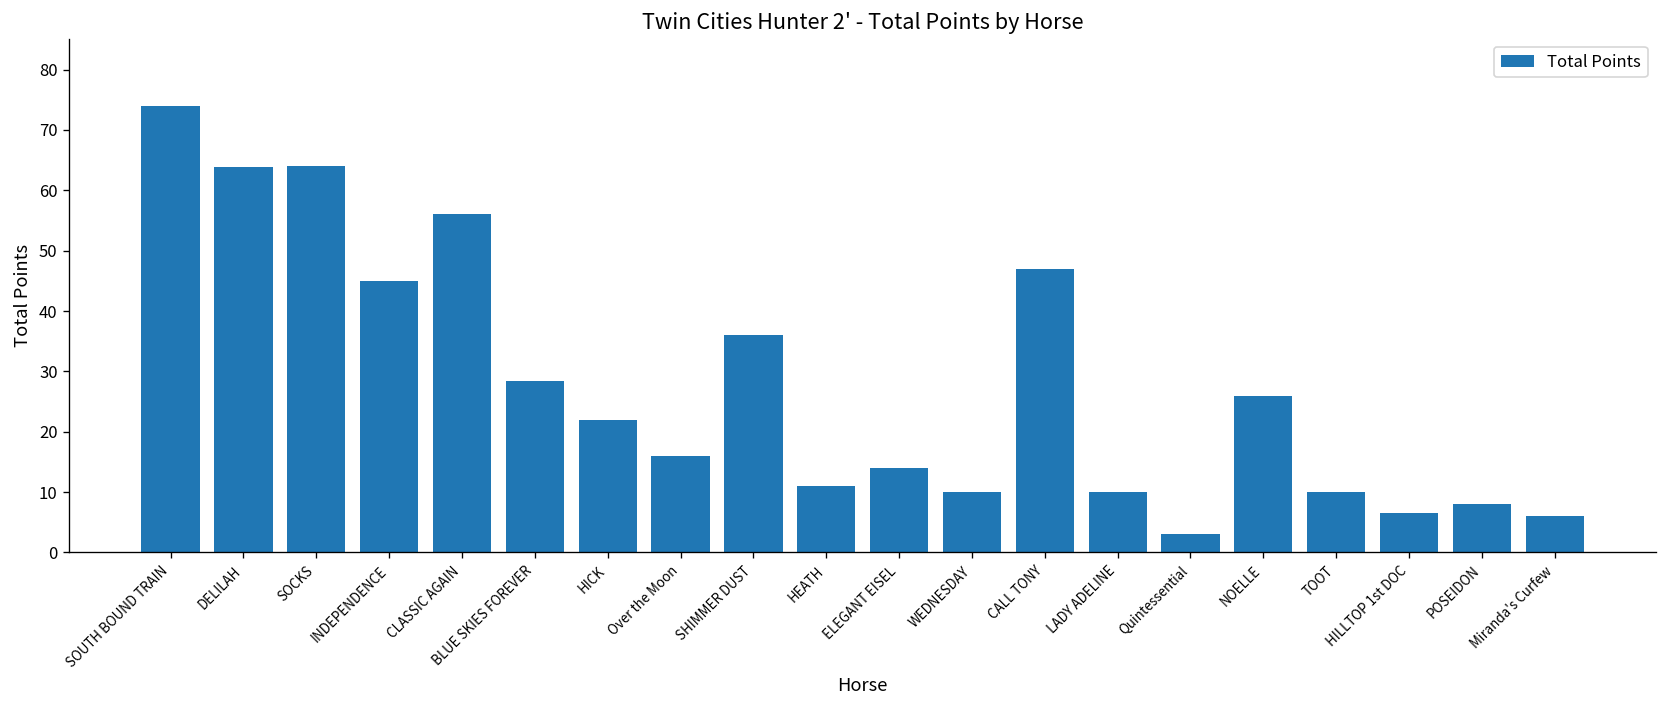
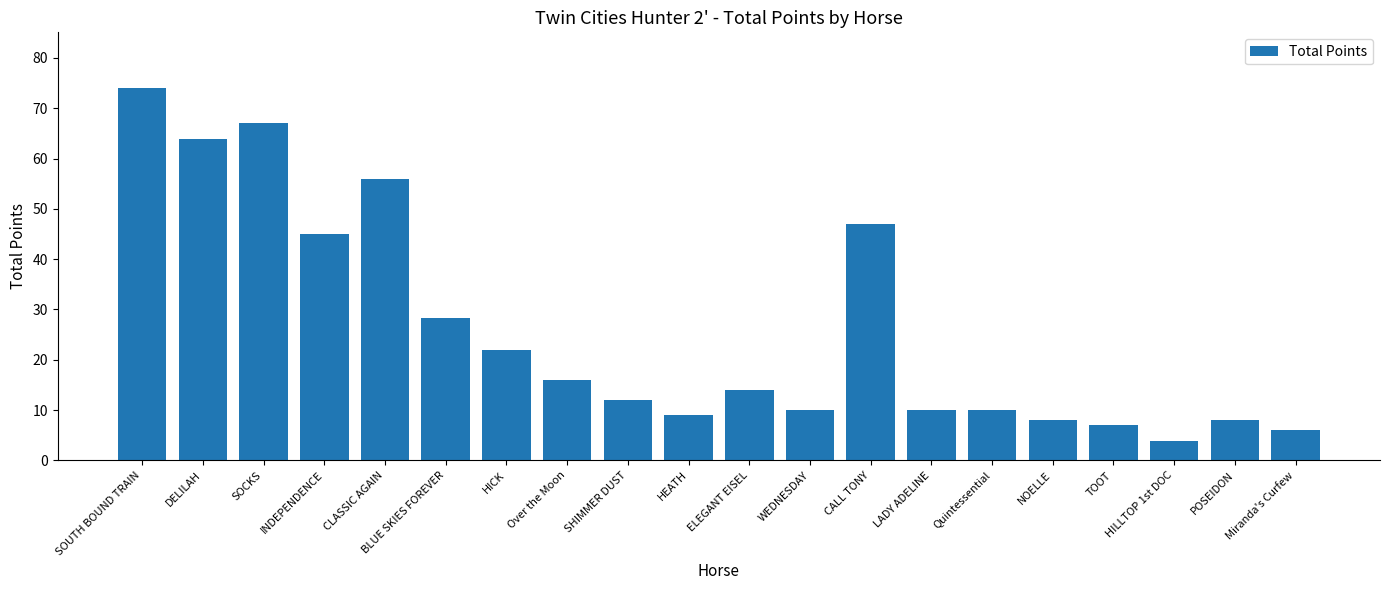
  {
    "SOUTH BOUND TRAIN": 74,
    "DELILAH": 64,
-   "SOCKS": 64,
+   "SOCKS": 67,
    "INDEPENDENCE": 45,
    "CLASSIC AGAIN": 56,
    "BLUE SKIES FOREVER": 28,
    "HICK": 22,
    "Over the Moon": 16,
-   "SHIMMER DUST": 36,
-   "HEATH": 11,
+   "SHIMMER DUST": 12,
+   "HEATH": 9,
    "ELEGANT EISEL": 14,
    "WEDNESDAY": 10,
    "CALL TONY": 47,
    "LADY ADELINE": 10,
-   "Quintessential": 3,
-   "NOELLE": 26,
-   "TOOT": 10,
-   "HILLTOP 1st DOC": 7,
+   "Quintessential": 10,
+   "NOELLE": 8,
+   "TOOT": 7,
+   "HILLTOP 1st DOC": 4,
    "POSEIDON": 8,
    "Miranda's Curfew": 6
  }
